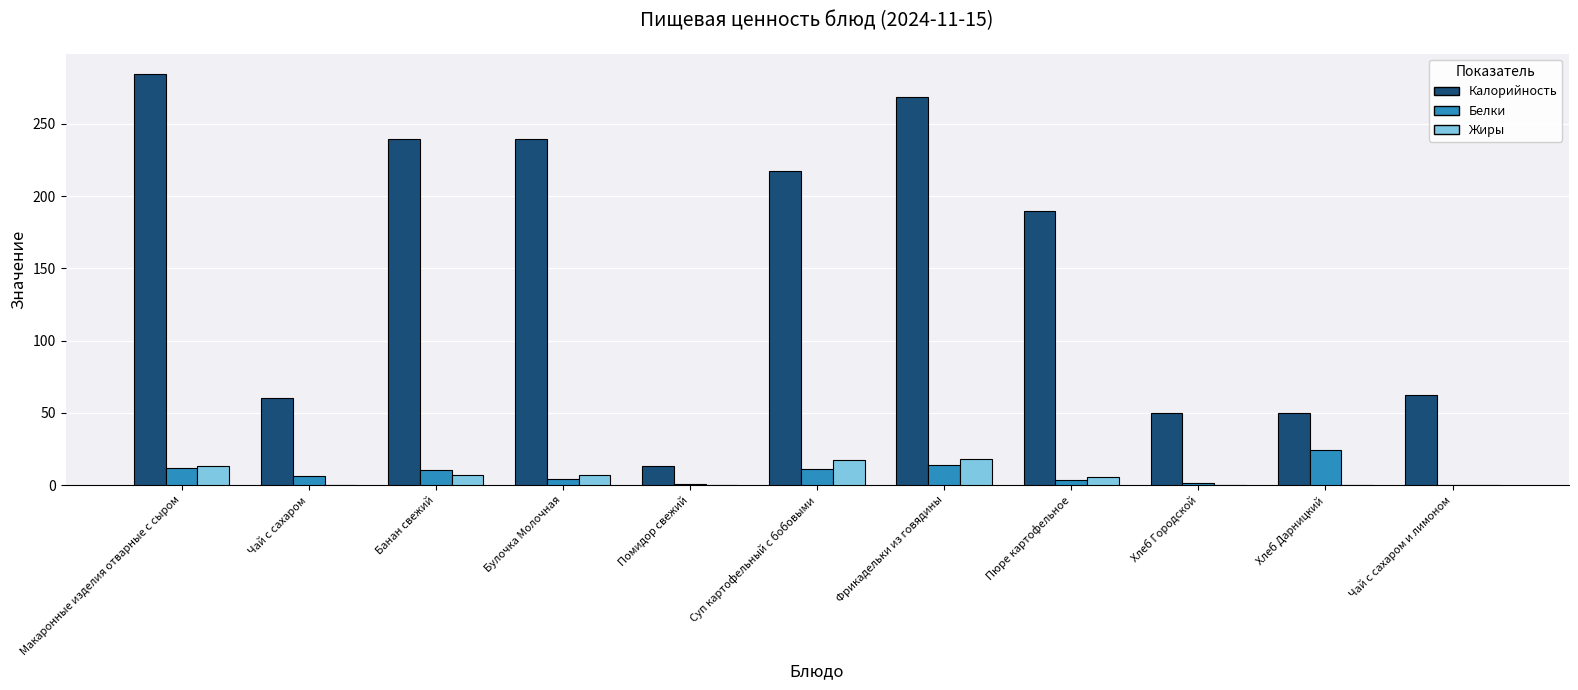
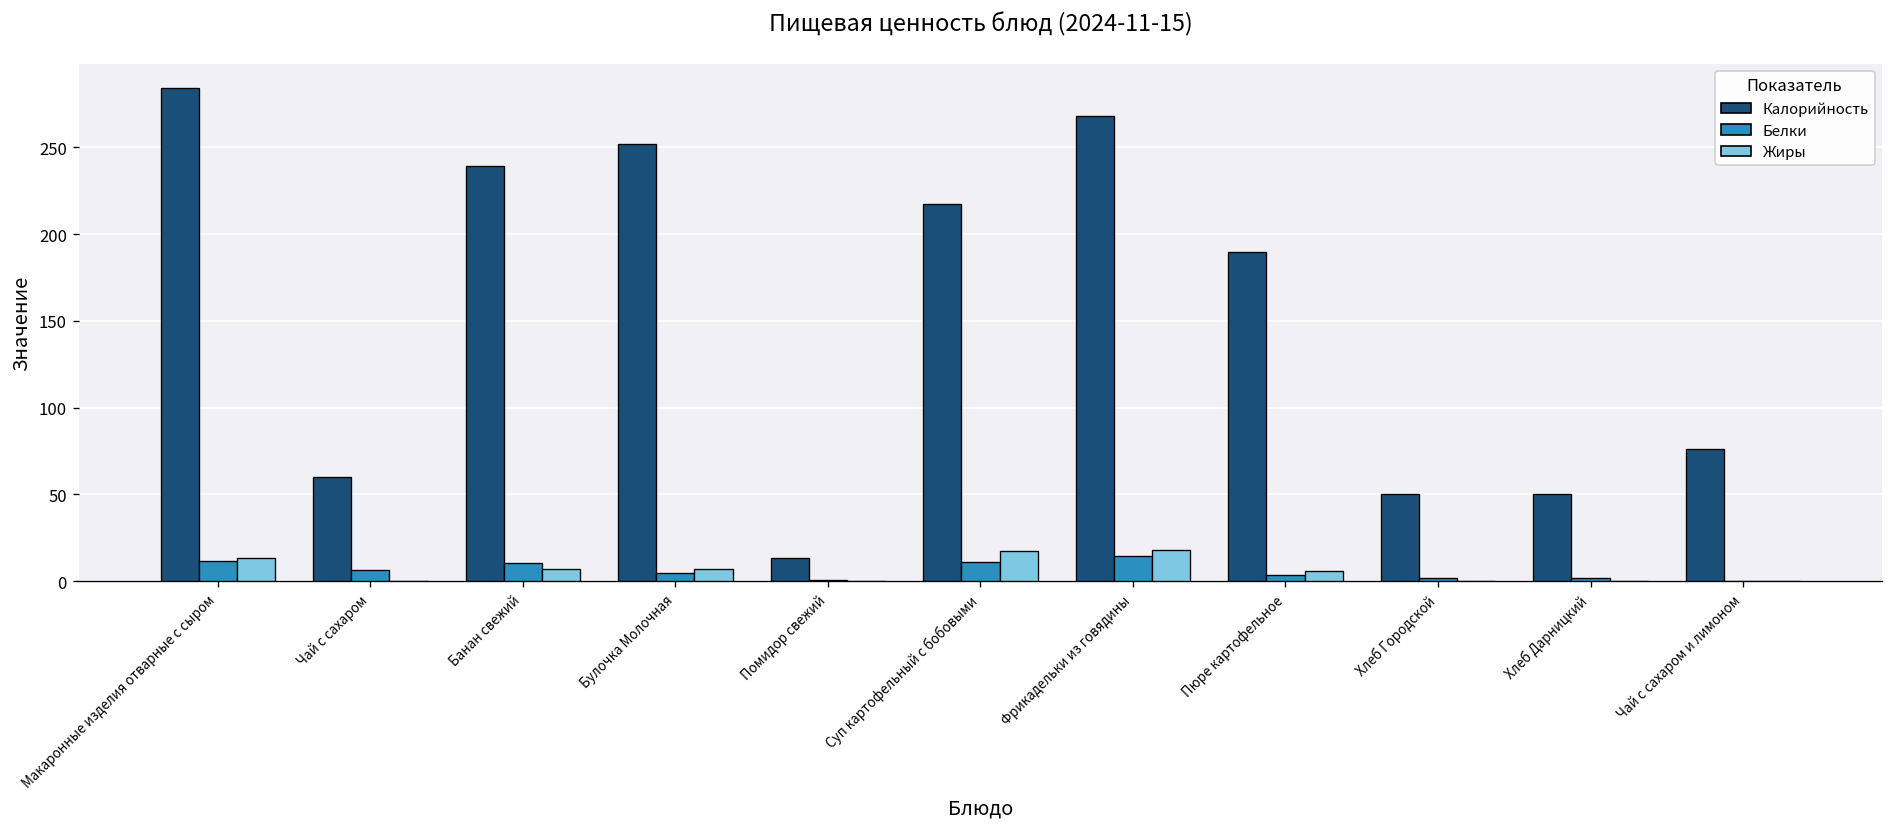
  {
    "Калорийность": {
      "Макаронные изделия отварные с сыром": 284,
      "Чай с сахаром": 60,
      "Банан свежий": 239,
-     "Булочка Молочная": 239,
+     "Булочка Молочная": 252,
      "Помидор свежий": 13,
      "Суп картофельный с бобовыми": 217,
      "Фрикадельки из говядины": 268,
      "Пюре картофельное": 190,
      "Хлеб Городской": 50,
      "Хлеб Дарницкий": 50,
-     "Чай с сахаром и лимоном": 62
+     "Чай с сахаром и лимоном": 76
    },
    "Белки": {
      "Макаронные изделия отварные с сыром": 12,
      "Чай с сахаром": 6,
      "Банан свежий": 10,
      "Булочка Молочная": 4,
      "Суп картофельный с бобовыми": 11,
      "Фрикадельки из говядины": 14,
      "Пюре картофельное": 4,
-     "Хлеб Дарницкий": 24
+     "Хлеб Дарницкий": 2
    },
    "Жиры": {
      "Макаронные изделия отварные с сыром": 14,
      "Банан свежий": 7,
      "Булочка Молочная": 7,
      "Суп картофельный с бобовыми": 17,
      "Фрикадельки из говядины": 18,
      "Пюре картофельное": 6,
      "Хлеб Дарницкий": 0
    }
  }
